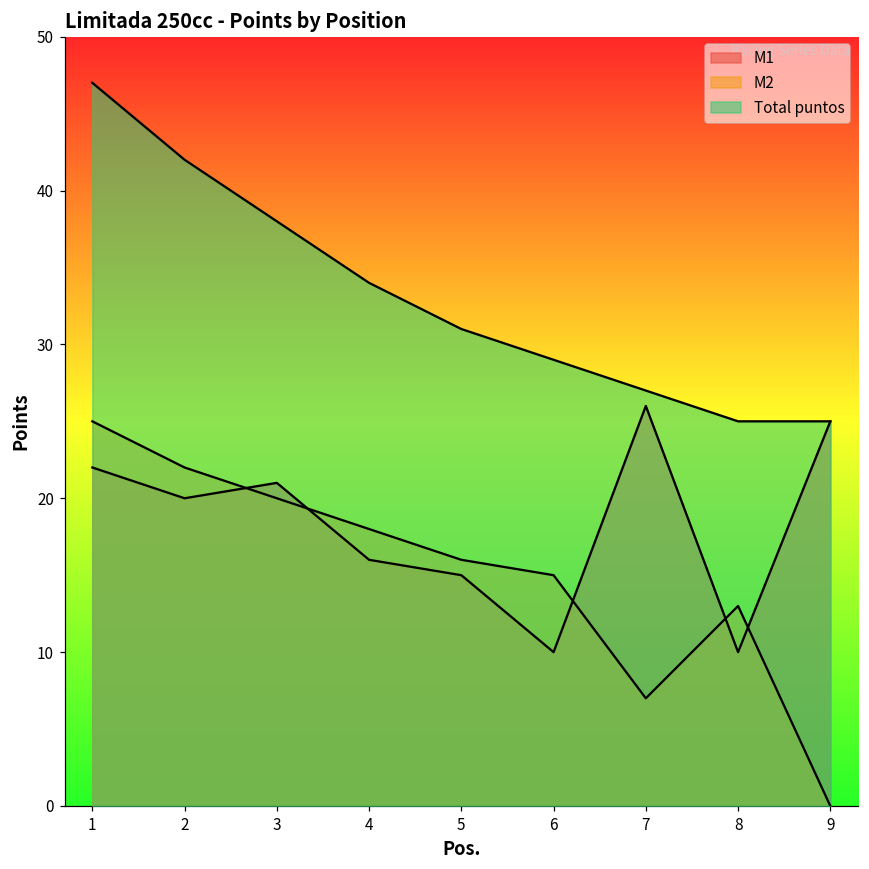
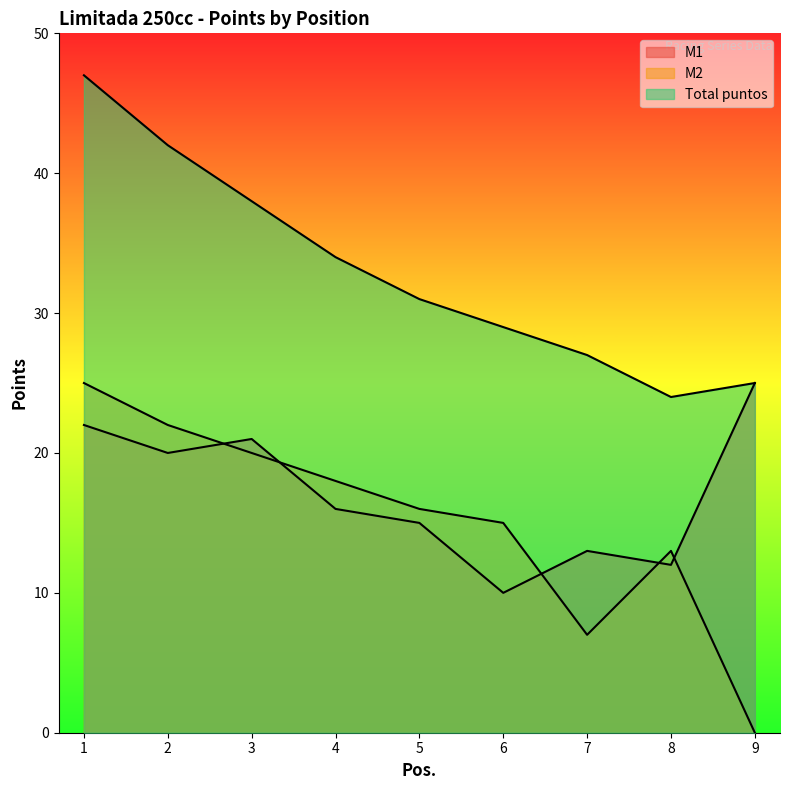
  {
    "M1": {
      "1": 22,
      "2": 20,
      "3": 21,
      "4": 16,
      "5": 15,
      "6": 10,
-     "7": 26,
-     "8": 10
+     "7": 13,
+     "8": 12
    },
    "M2": {
      "1": 25,
      "2": 22,
      "3": 20,
      "4": 18,
      "5": 16,
      "6": 15,
      "7": 7,
      "8": 13,
      "9": 0
    },
    "Total puntos": {
      "1": 47,
      "2": 42,
      "3": 38,
      "4": 34,
      "5": 31,
      "6": 29,
      "7": 27,
-     "8": 25
+     "8": 24
    }
  }
